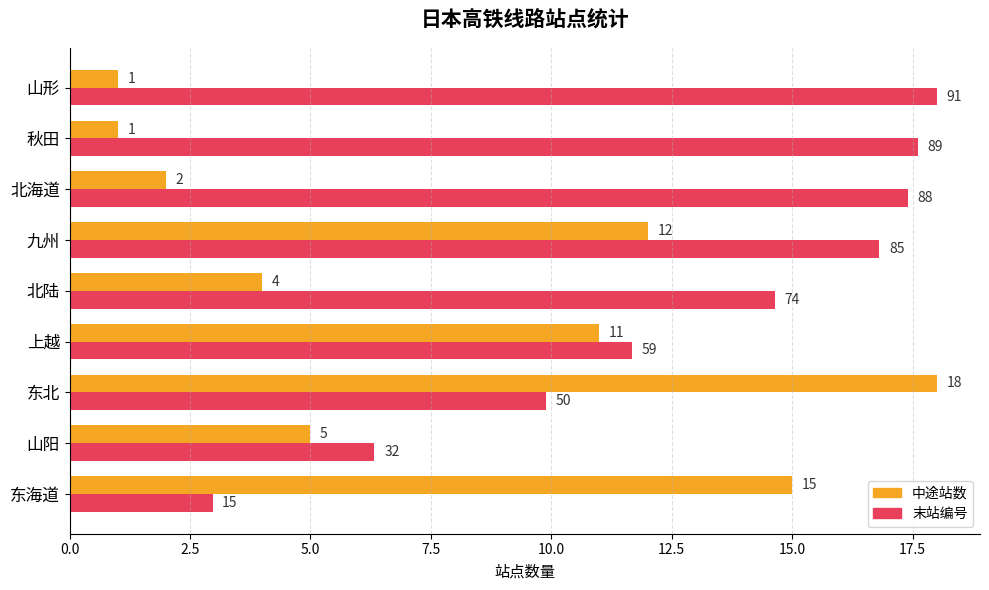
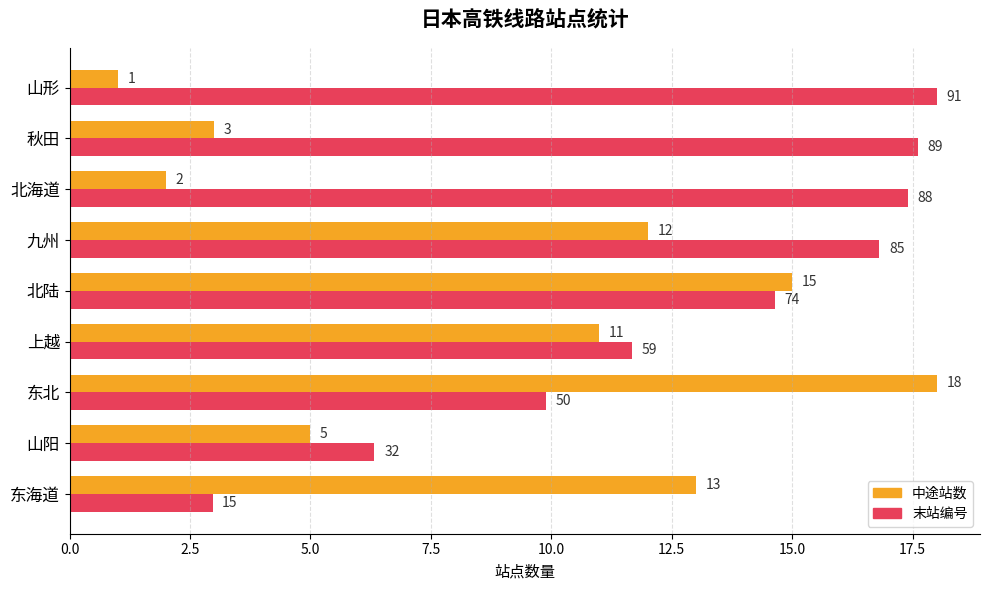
  {
    "中途站数": {
      "山形": 1,
-     "秋田": 1,
+     "秋田": 3,
      "北海道": 2,
      "九州": 12,
-     "北陆": 4,
+     "北陆": 15,
      "上越": 11,
      "东北": 18,
      "山阳": 5,
-     "东海道": 15
+     "东海道": 13
    }
  }
